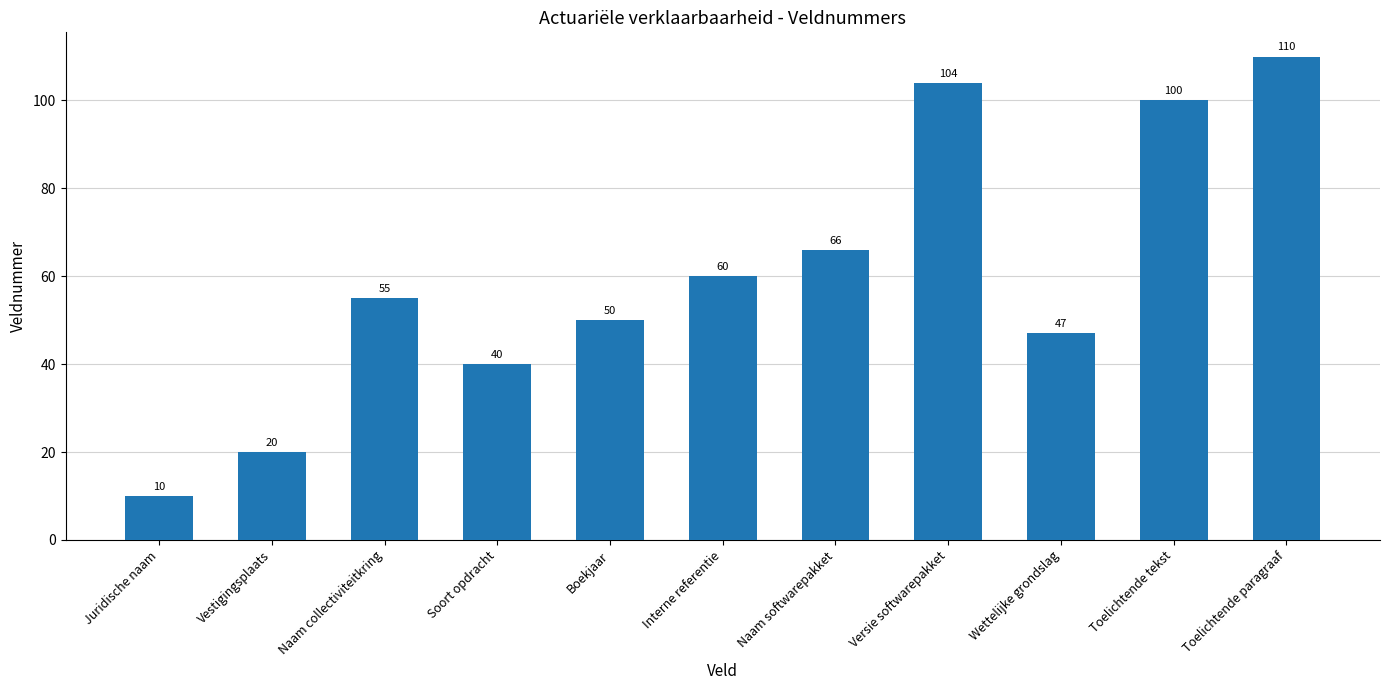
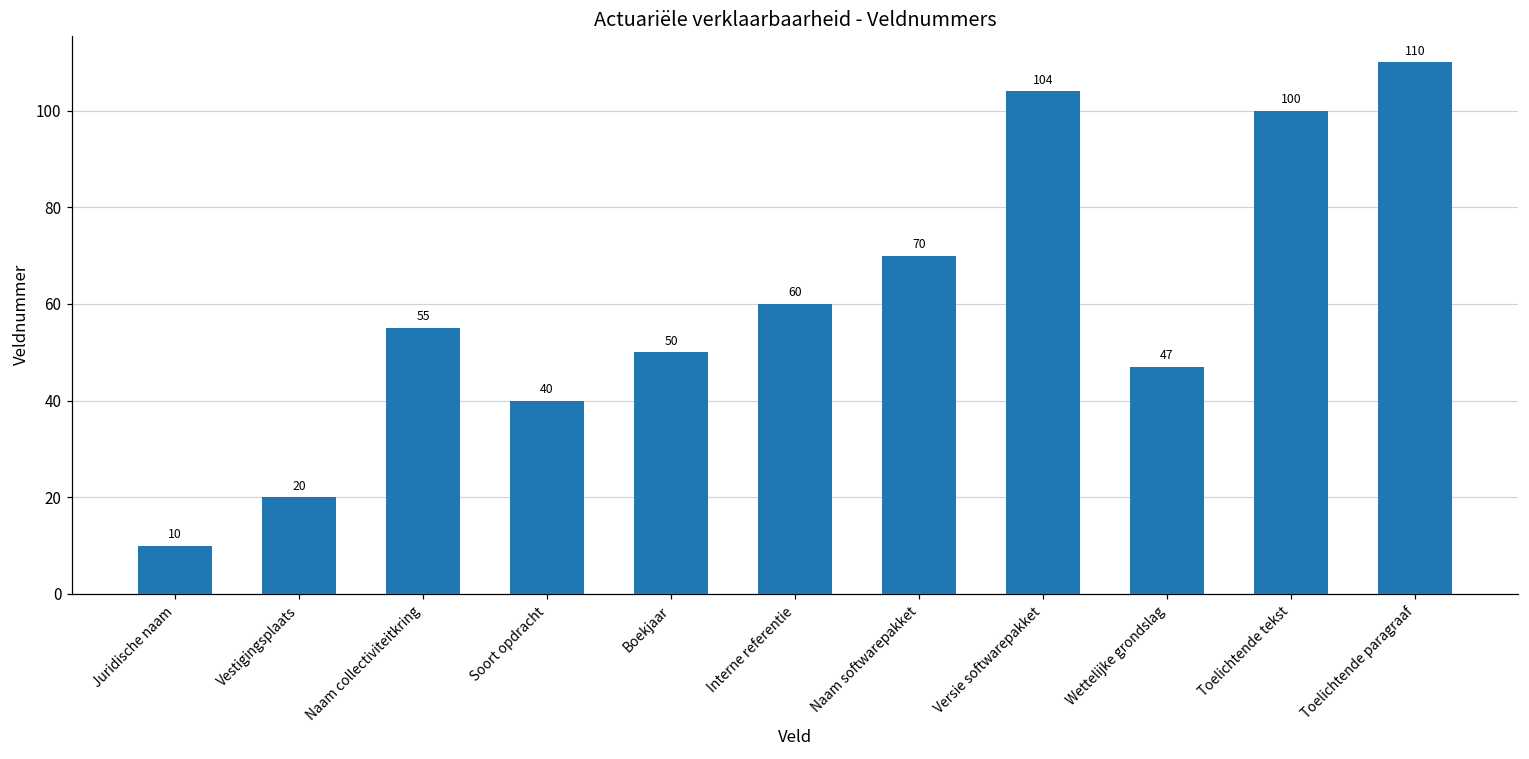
  {
    "Juridische naam": 10,
    "Vestigingsplaats": 20,
    "Naam collectiviteitkring": 55,
    "Soort opdracht": 40,
    "Boekjaar": 50,
    "Interne referentie": 60,
-   "Naam softwarepakket": 66,
+   "Naam softwarepakket": 70,
    "Versie softwarepakket": 104,
    "Wettelijke grondslag": 47,
    "Toelichtende tekst": 100,
    "Toelichtende paragraaf": 110
  }
